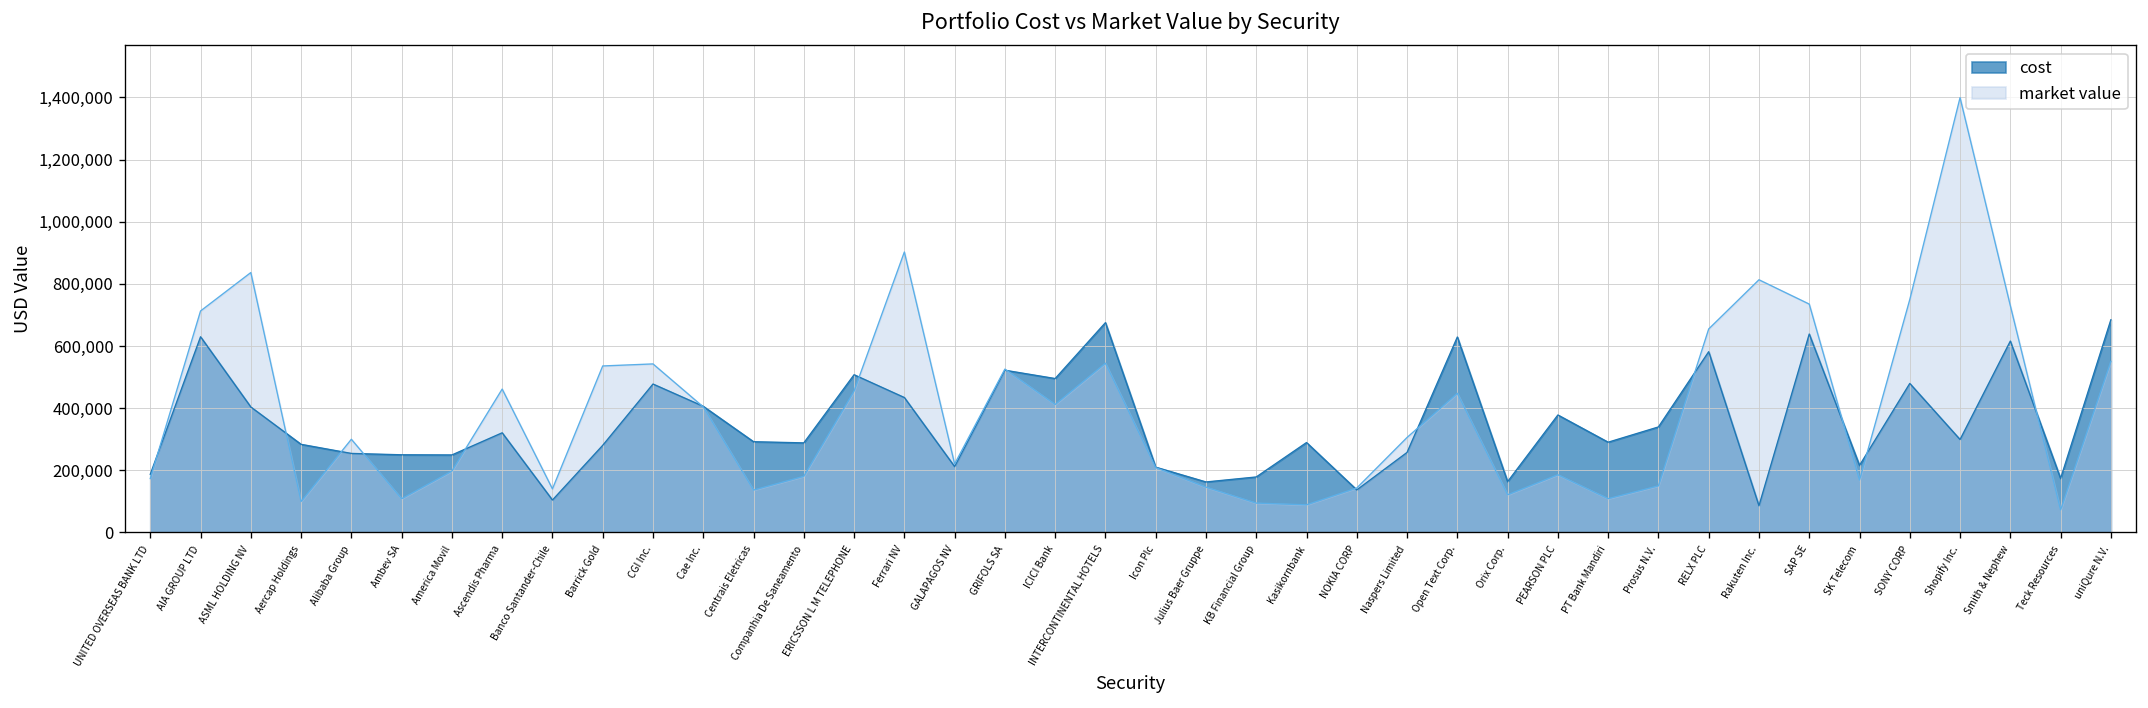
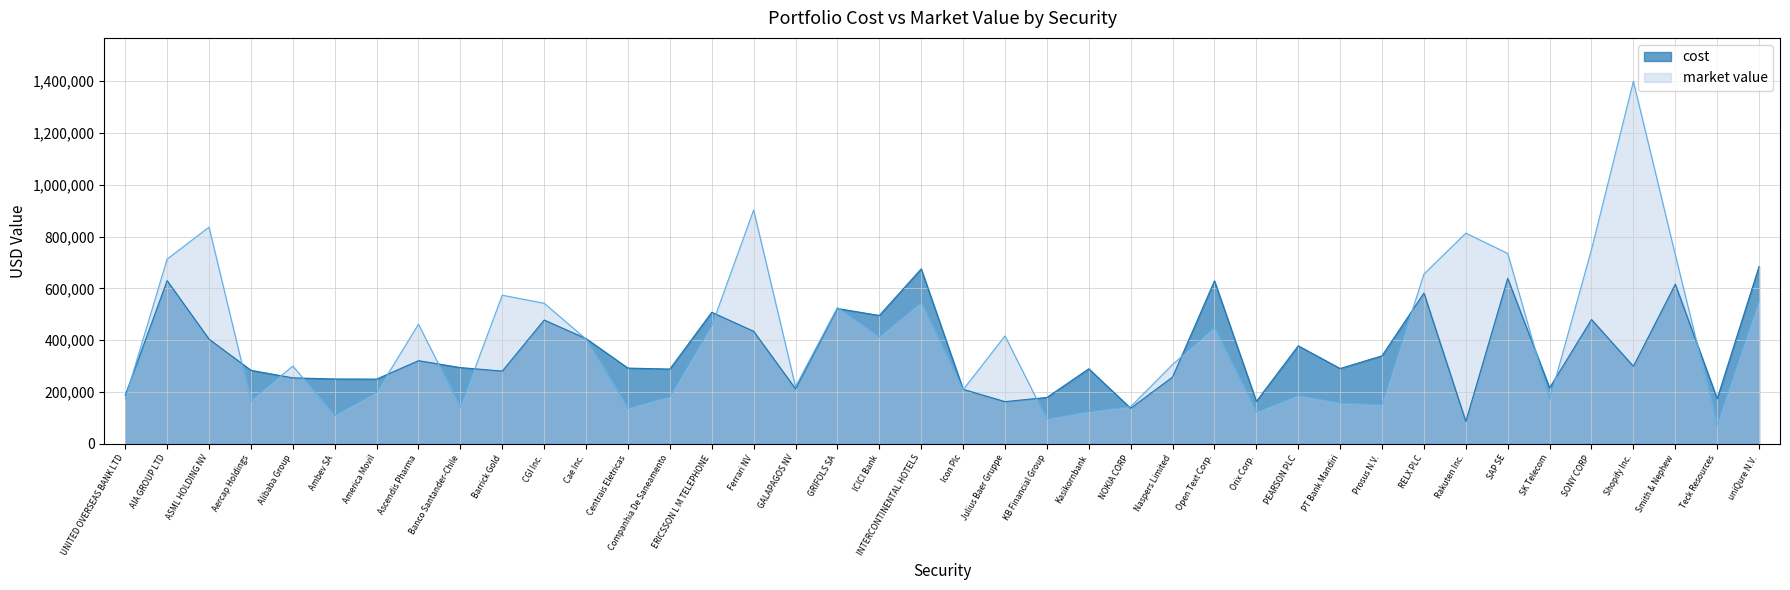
  {
    "cost": {
      "UNITED OVERSEAS BANK LTD": "190,000",
      "AIA GROUP LTD": "630,000",
      "ASML HOLDING NV": "400,000",
      "Aercap Holdings": "280,000",
      "Alibaba Group": "250,000",
      "Ambev SA": "250,000",
      "America Movil": "250,000",
      "Ascendis Pharma": "320,000",
-     "Banco Santander-Chile": "100,000",
+     "Banco Santander-Chile": "290,000",
      "Barrick Gold": "280,000",
      "CGI Inc.": "480,000",
      "Centrais Eletricas": "290,000",
      "Companhia De Saneamento": "290,000",
      "ERICSSON L M TELEPHONE": "510,000",
      "Ferrari NV": "430,000",
      "ICICI Bank": "500,000",
      "INTERCONTINENTAL HOTELS": "680,000",
      "Julius Baer Gruppe": "160,000",
      "KB Financial Group": "180,000",
      "Kasikornbank": "290,000",
      "Naspers Limited": "260,000",
      "Open Text Corp.": "630,000",
      "Orix Corp.": "160,000",
      "PEARSON PLC": "380,000",
      "PT Bank Mandiri": "290,000",
      "Prosus N.V.": "340,000",
      "RELX PLC": "580,000",
      "Rakuten Inc.": "90,000",
      "SAP SE": "640,000",
      "SK Telecom": "220,000",
      "SONY CORP": "480,000",
      "Shopify Inc.": "300,000",
      "Smith & Nephew": "620,000",
      "Teck Resources": "170,000",
      "uniQure N.V.": "680,000"
    },
    "market value": {
      "UNITED OVERSEAS BANK LTD": "170,000",
      "AIA GROUP LTD": "710,000",
      "ASML HOLDING NV": "840,000",
-     "Aercap Holdings": "100,000",
+     "Aercap Holdings": "170,000",
      "Alibaba Group": "300,000",
      "Ambev SA": "110,000",
      "America Movil": "200,000",
      "Ascendis Pharma": "460,000",
      "Banco Santander-Chile": "140,000",
-     "Barrick Gold": "540,000",
+     "Barrick Gold": "570,000",
      "CGI Inc.": "540,000",
      "Centrais Eletricas": "140,000",
      "Companhia De Saneamento": "180,000",
      "ERICSSON L M TELEPHONE": "460,000",
      "Ferrari NV": "900,000",
      "ICICI Bank": "410,000",
      "INTERCONTINENTAL HOTELS": "540,000",
-     "Julius Baer Gruppe": "150,000",
+     "Julius Baer Gruppe": "420,000",
      "KB Financial Group": "90,000",
-     "Kasikornbank": "90,000",
+     "Kasikornbank": "120,000",
      "Naspers Limited": "310,000",
      "Open Text Corp.": "450,000",
      "Orix Corp.": "120,000",
      "PEARSON PLC": "190,000",
-     "PT Bank Mandiri": "110,000",
+     "PT Bank Mandiri": "160,000",
      "Prosus N.V.": "150,000",
      "RELX PLC": "650,000",
      "Rakuten Inc.": "810,000",
      "SAP SE": "730,000",
      "SK Telecom": "170,000",
      "SONY CORP": "750,000",
      "Shopify Inc.": "1,400,000",
      "Smith & Nephew": "730,000",
      "Teck Resources": "70,000",
      "uniQure N.V.": "550,000"
    }
  }
